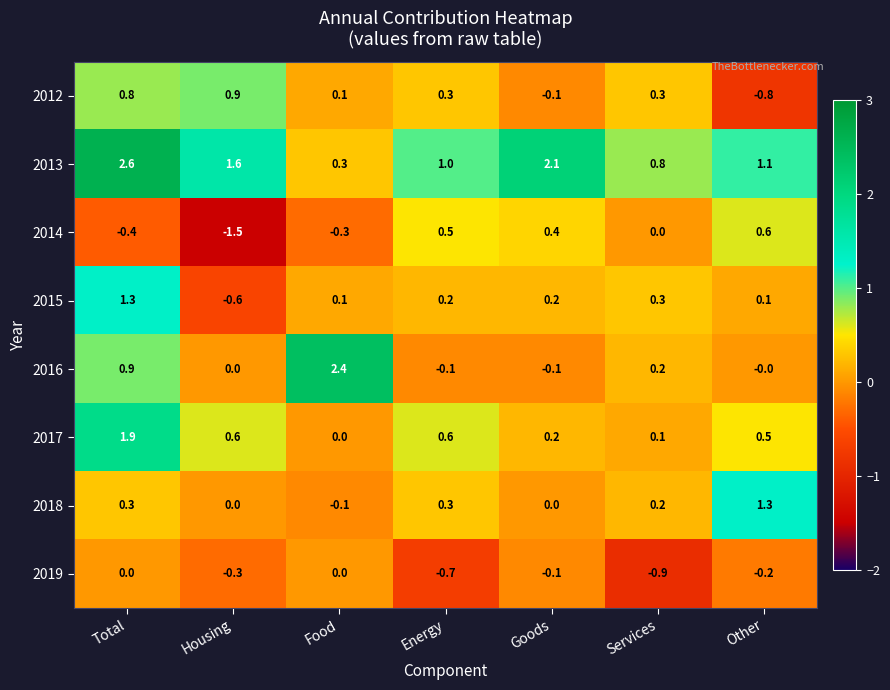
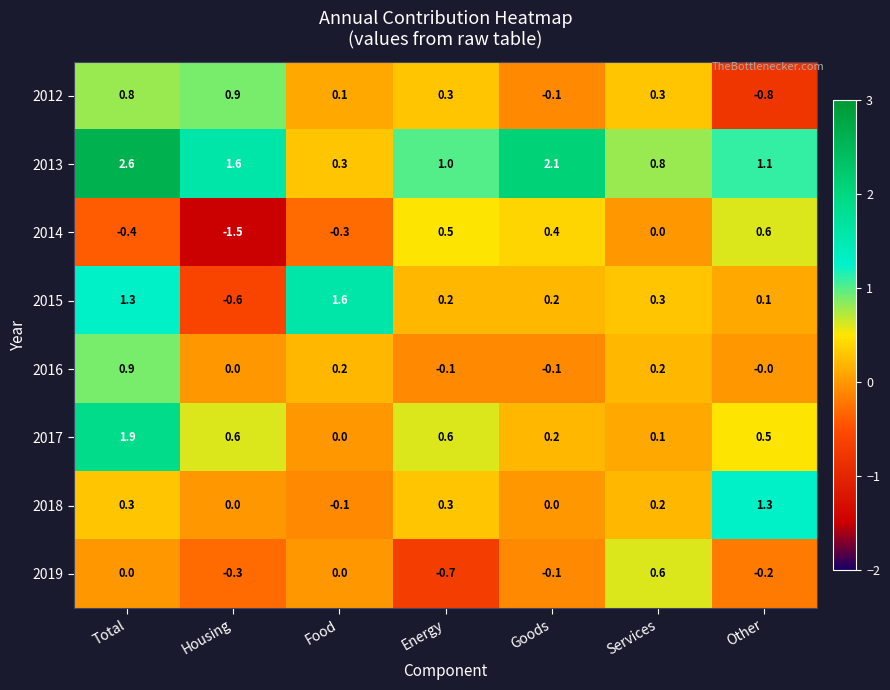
  {
    "2012": {
      "Total": 0.8,
      "Housing": 0.9,
      "Food": 0.1,
      "Energy": 0.3,
      "Goods": -0.1,
      "Services": 0.3
    },
    "2013": {
      "Total": 2.6,
      "Housing": 1.6,
      "Food": 0.3,
      "Energy": 1.0,
      "Goods": 2.1,
      "Services": 0.8,
      "Other": 1.1
    },
    "2014": {
      "Total": -0.4,
      "Housing": -1.5,
      "Food": -0.3,
      "Energy": 0.5,
      "Goods": 0.4,
      "Services": 0.0,
      "Other": 0.6
    },
    "2015": {
      "Total": 1.3,
      "Housing": -0.6,
-     "Food": 0.1,
+     "Food": 1.6,
      "Energy": 0.2,
      "Goods": 0.2,
      "Services": 0.3,
      "Other": 0.1
    },
    "2016": {
      "Total": 0.9,
      "Housing": 0.0,
-     "Food": 2.4,
+     "Food": 0.2,
      "Energy": -0.1,
      "Goods": -0.1,
      "Services": 0.2,
      "Other": -0.0
    },
    "2017": {
      "Total": 1.9,
      "Housing": 0.6,
      "Food": 0.0,
      "Energy": 0.6,
      "Goods": 0.2,
      "Services": 0.1,
      "Other": 0.5
    },
    "2018": {
      "Total": 0.3,
      "Housing": 0.0,
      "Food": -0.1,
      "Energy": 0.3,
      "Goods": 0.0,
      "Services": 0.2,
      "Other": 1.3
    },
    "2019": {
      "Total": 0.0,
      "Housing": -0.3,
      "Food": 0.0,
      "Energy": -0.7,
      "Goods": -0.1,
-     "Services": -0.9,
+     "Services": 0.6,
      "Other": -0.2
    }
  }
